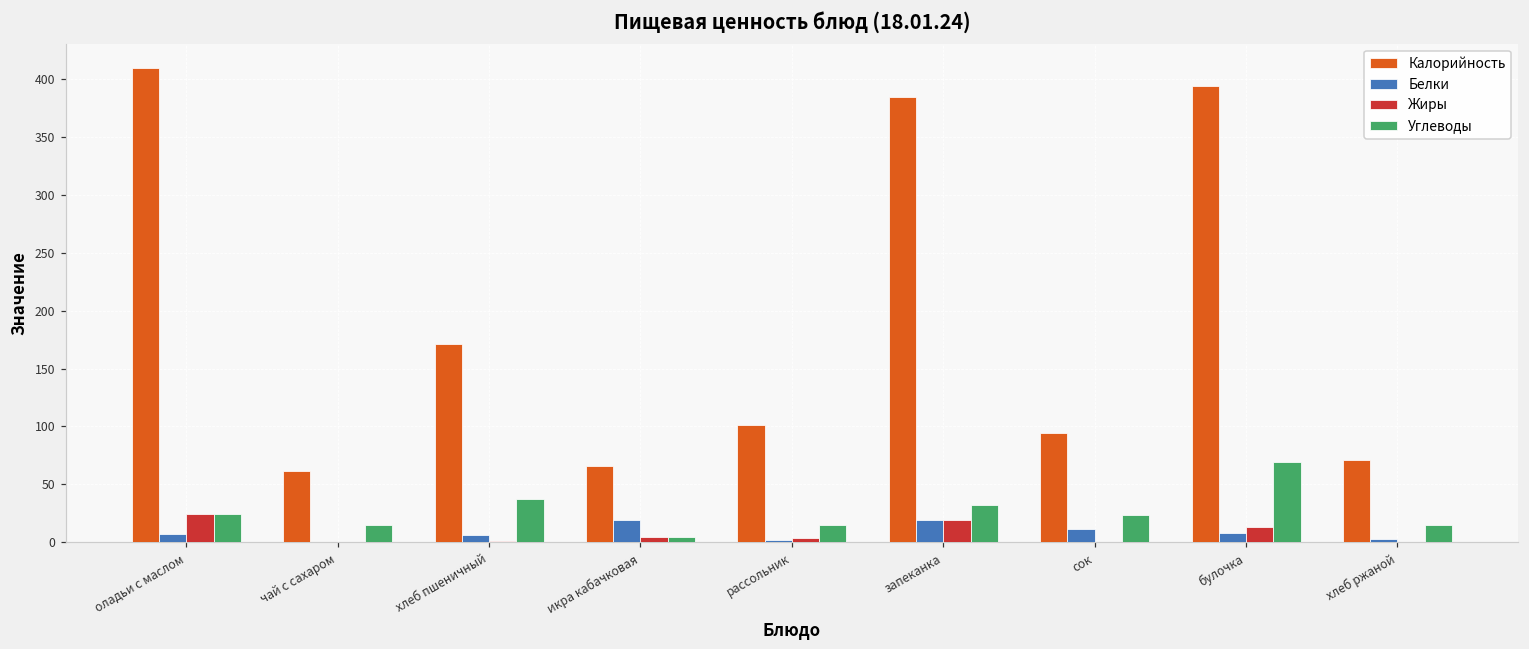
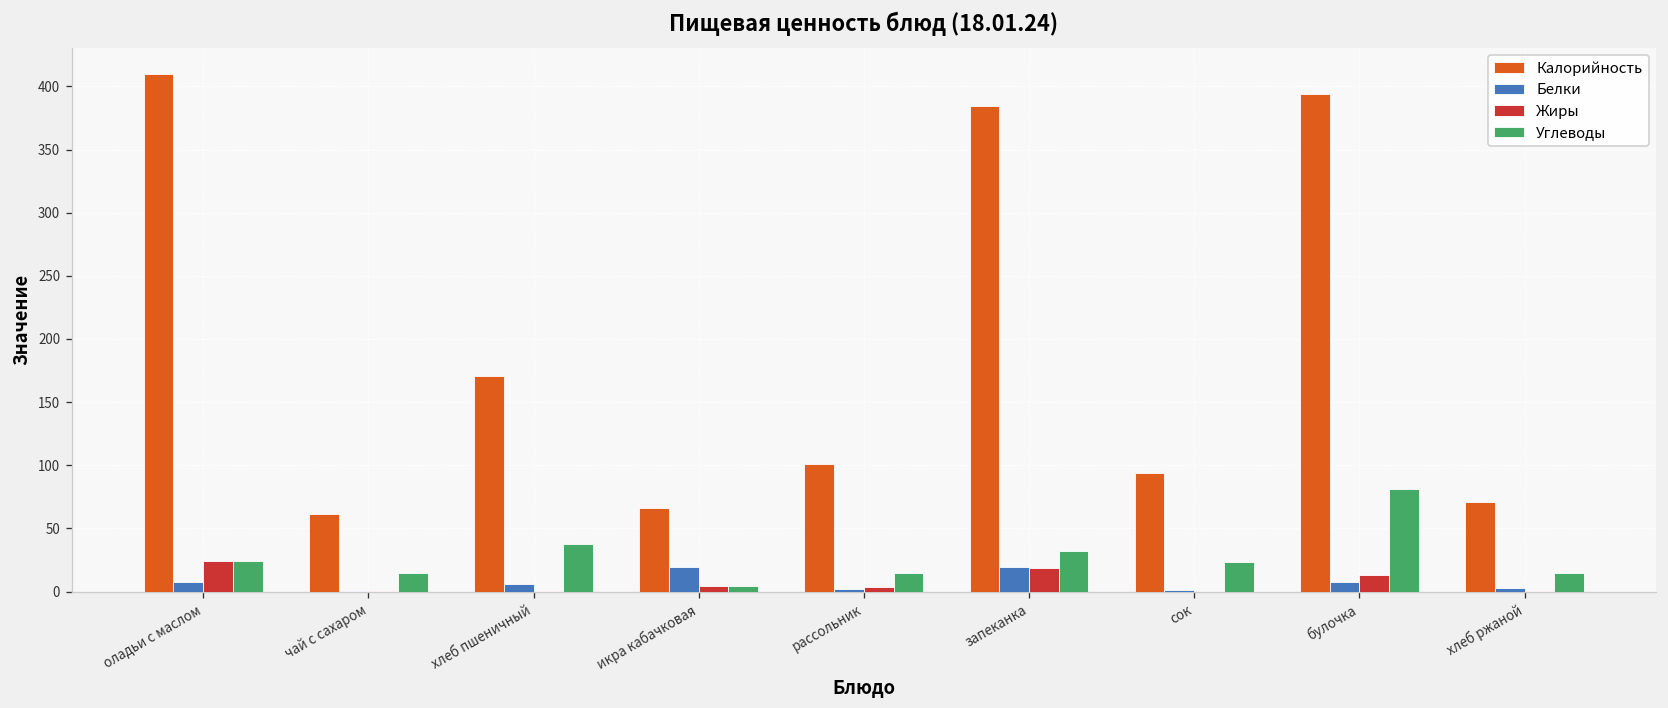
  {
    "Белки": {
      "оладьи с маслом": 7,
      "хлеб пшеничный": 6,
      "икра кабачковая": 19,
      "запеканка": 19,
-     "сок": 12,
+     "сок": 1,
      "булочка": 8,
      "хлеб ржаной": 3
    },
    "Углеводы": {
      "оладьи с маслом": 25,
      "чай с сахаром": 15,
      "хлеб пшеничный": 37,
      "икра кабачковая": 5,
      "рассольник": 15,
      "запеканка": 32,
      "сок": 23,
-     "булочка": 69,
+     "булочка": 81,
      "хлеб ржаной": 15
    }
  }
